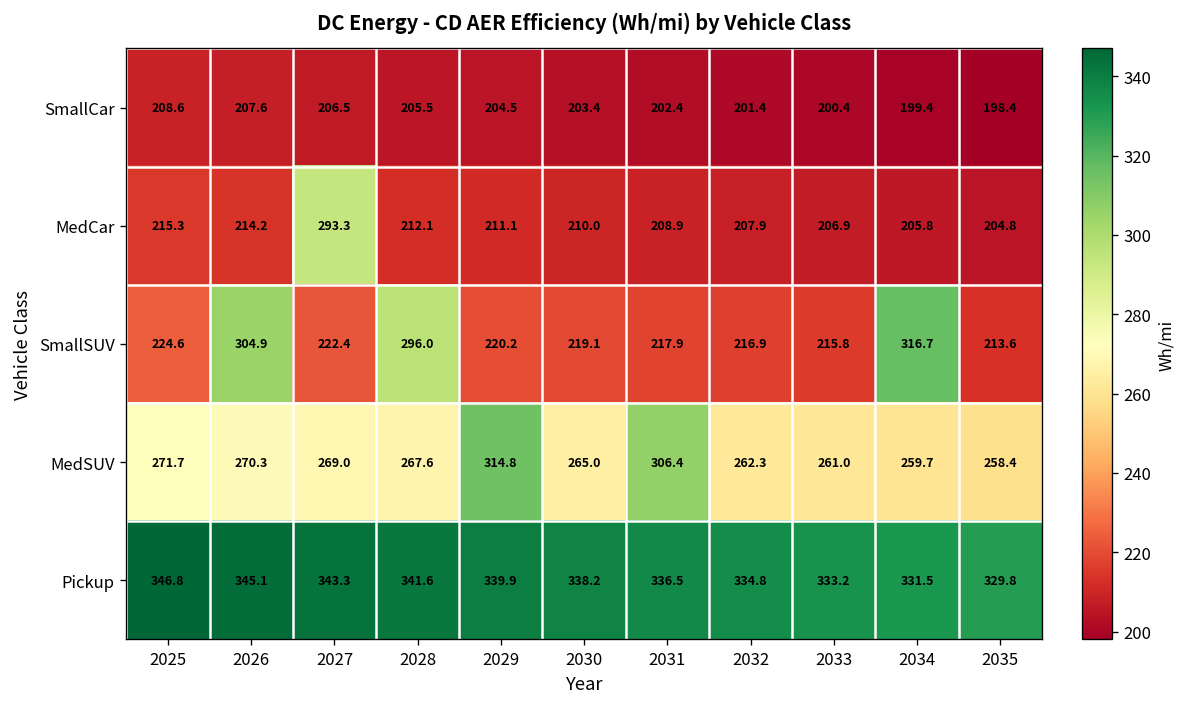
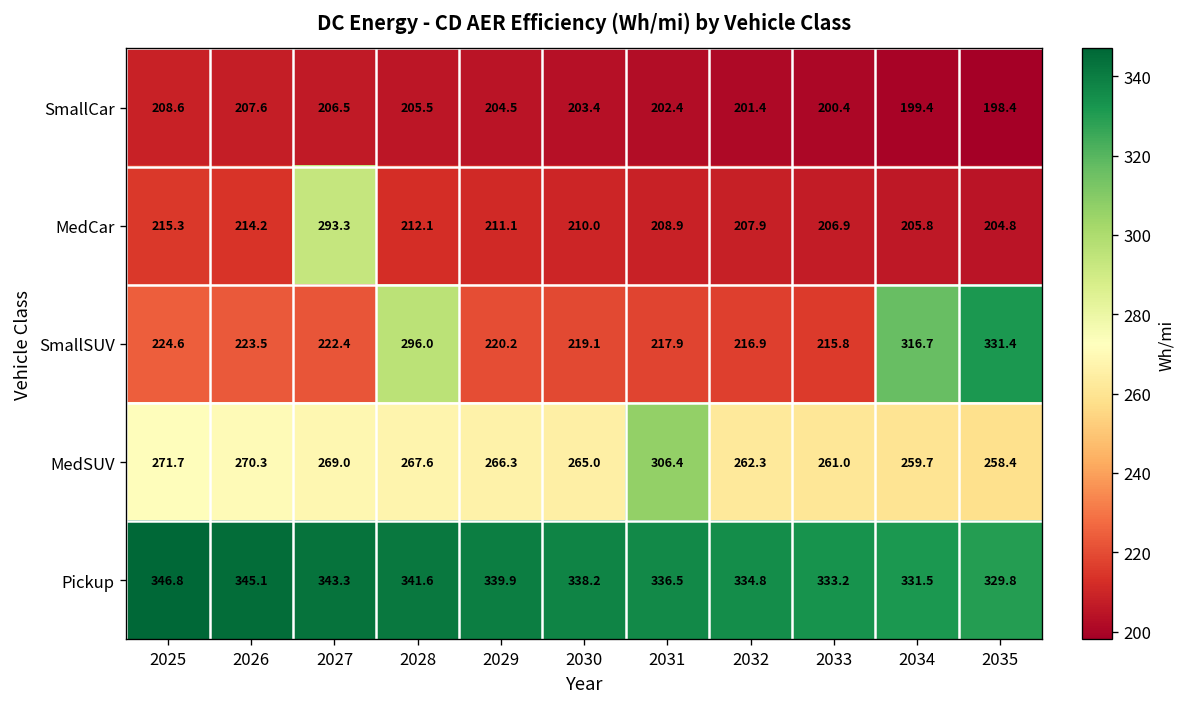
  {
    "SmallCar": {
      "2025": 208.6,
      "2026": 207.6,
      "2027": 206.5,
      "2028": 205.5,
      "2029": 204.5,
      "2030": 203.4,
      "2031": 202.4,
      "2032": 201.4,
      "2033": 200.4,
      "2034": 199.4,
      "2035": 198.4
    },
    "MedCar": {
      "2025": 215.3,
      "2026": 214.2,
      "2027": 293.3,
      "2028": 212.1,
      "2029": 211.1,
      "2030": 210.0,
      "2031": 208.9,
      "2032": 207.9,
      "2033": 206.9,
      "2034": 205.8,
      "2035": 204.8
    },
    "SmallSUV": {
      "2025": 224.6,
-     "2026": 304.9,
+     "2026": 223.5,
      "2027": 222.4,
      "2028": 296.0,
      "2029": 220.2,
      "2030": 219.1,
      "2031": 217.9,
      "2032": 216.9,
      "2033": 215.8,
      "2034": 316.7,
-     "2035": 213.6
+     "2035": 331.4
    },
    "MedSUV": {
      "2025": 271.7,
      "2026": 270.3,
      "2027": 269.0,
      "2028": 267.6,
-     "2029": 314.8,
+     "2029": 266.3,
      "2030": 265.0,
      "2031": 306.4,
      "2032": 262.3,
      "2033": 261.0,
      "2034": 259.7,
      "2035": 258.4
    },
    "Pickup": {
      "2025": 346.8,
      "2026": 345.1,
      "2027": 343.3,
      "2028": 341.6,
      "2029": 339.9,
      "2030": 338.2,
      "2031": 336.5,
      "2032": 334.8,
      "2033": 333.2,
      "2034": 331.5,
      "2035": 329.8
    }
  }
